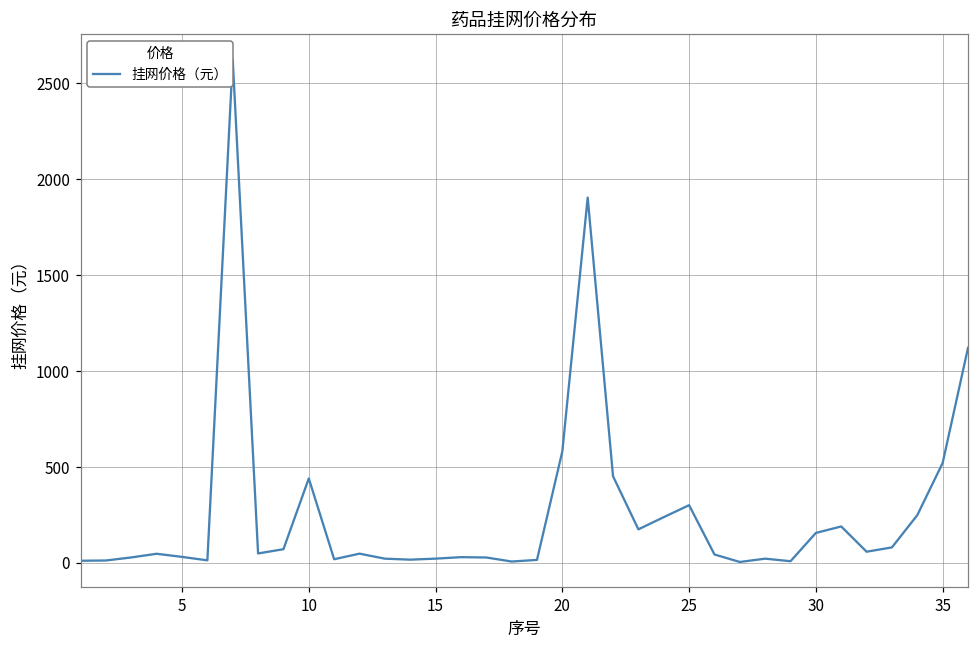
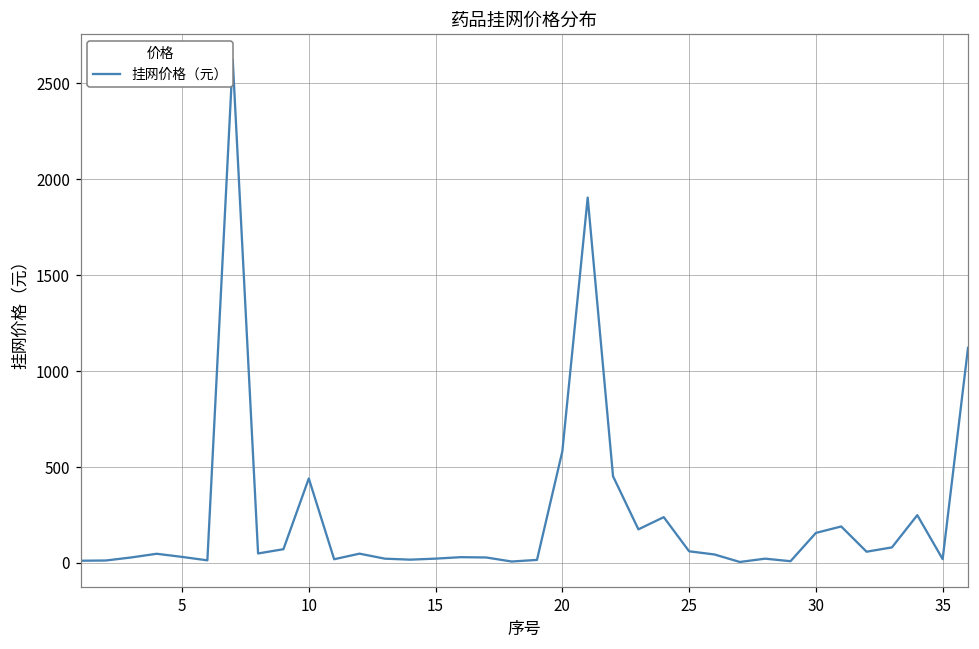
  {
    "5": 30,
    "10": 440,
    "15": 20,
    "20": 580,
-   "25": 300,
+   "25": 60,
    "30": 160,
-   "35": 520
+   "35": 20
  }
